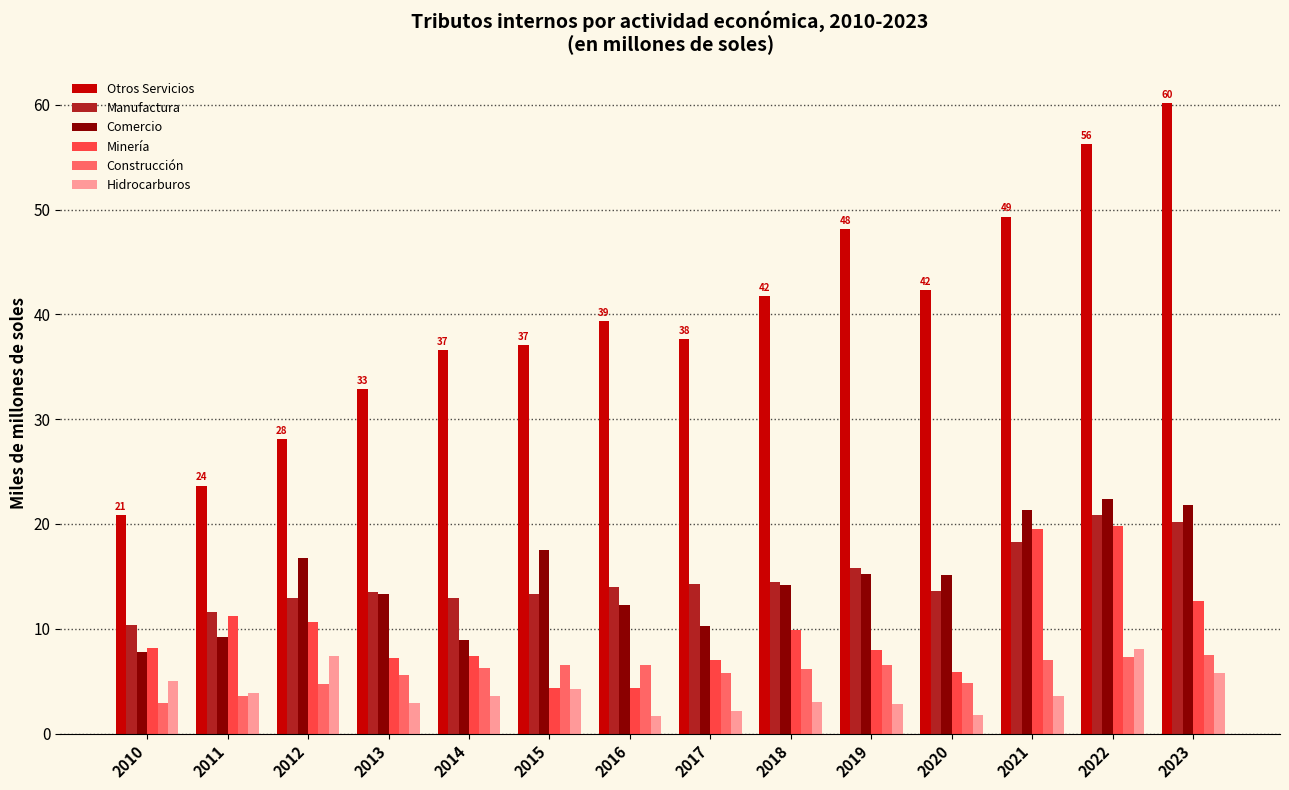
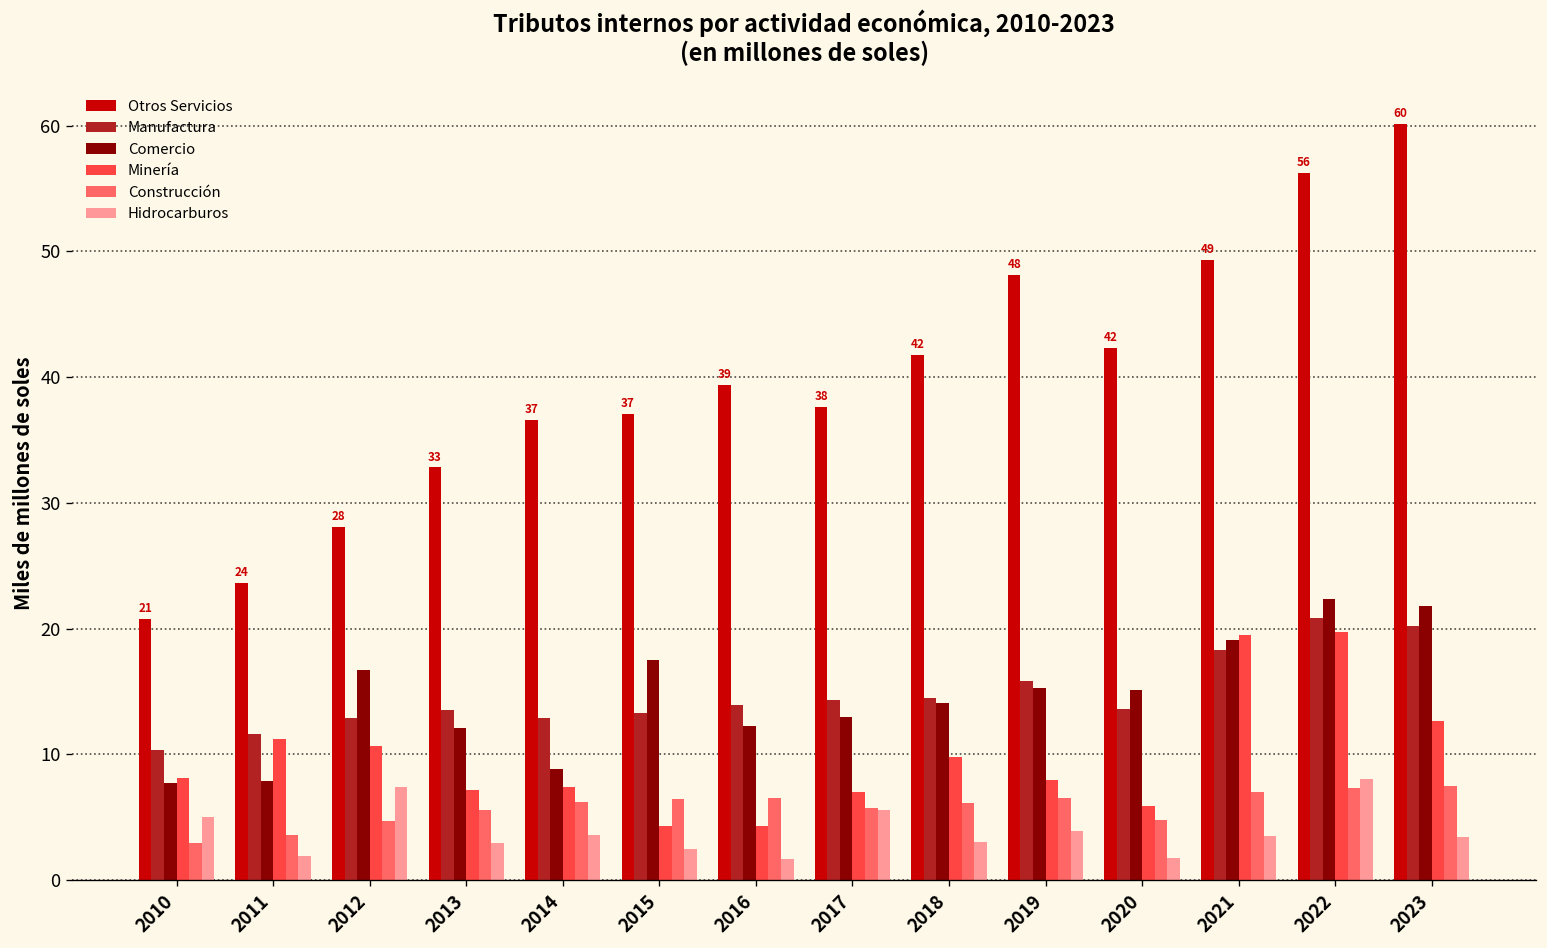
  {
    "Comercio": {
      "2010": 7.7,
-     "2011": 9.2,
+     "2011": 7.9,
      "2012": 16.7,
-     "2013": 13.3,
+     "2013": 12.1,
      "2014": 8.9,
      "2015": 17.5,
      "2016": 12.2,
-     "2017": 10.3,
+     "2017": 13.0,
      "2018": 14.1,
      "2019": 15.3,
      "2020": 15.1,
-     "2021": 21.4,
+     "2021": 19.1,
      "2022": 22.3,
      "2023": 21.8
    },
    "Hidrocarburos": {
      "2010": 5.0,
-     "2011": 3.9,
+     "2011": 1.9,
      "2012": 7.4,
      "2013": 3.0,
      "2014": 3.6,
-     "2015": 4.3,
+     "2015": 2.5,
      "2016": 1.7,
-     "2017": 2.1,
+     "2017": 5.6,
      "2018": 3.0,
-     "2019": 2.8,
+     "2019": 3.9,
      "2020": 1.8,
      "2021": 3.5,
      "2022": 8.1,
-     "2023": 5.8
+     "2023": 3.5
    }
  }
